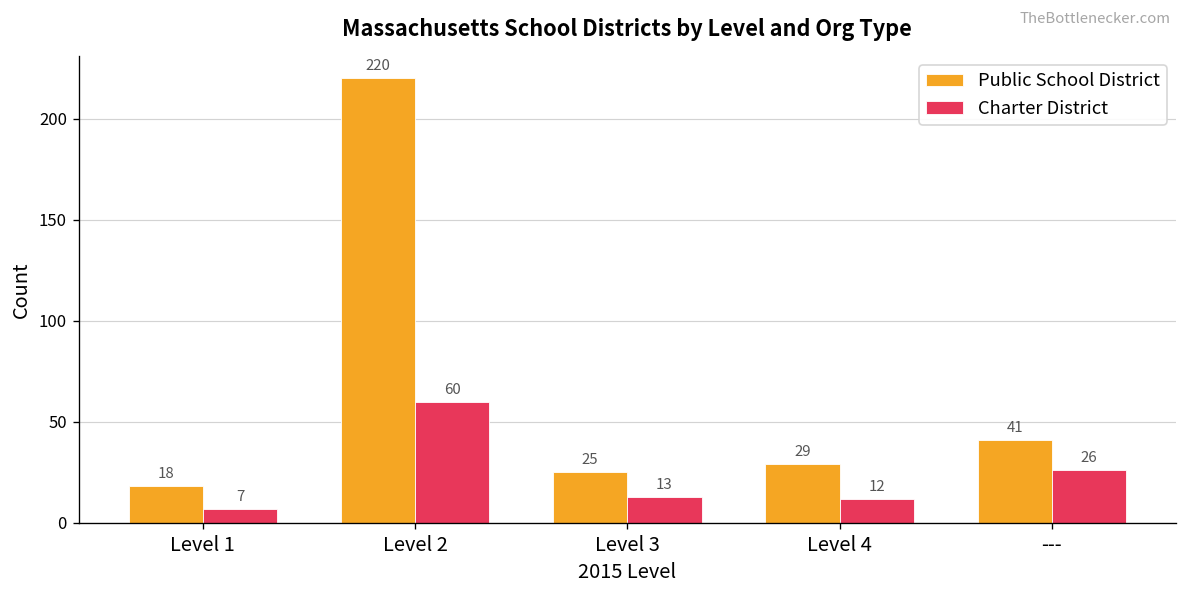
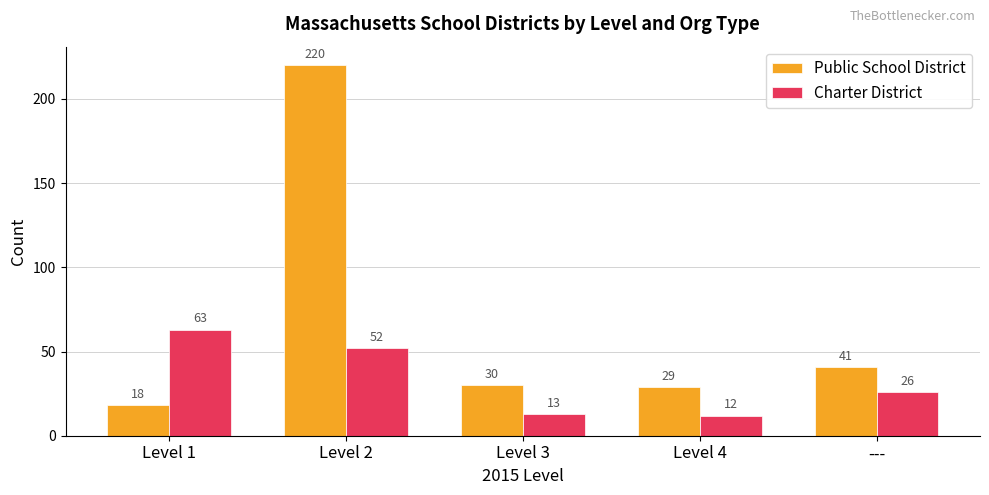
  {
    "Public School District": {
      "Level 1": 18,
      "Level 2": 220,
-     "Level 3": 25,
+     "Level 3": 30,
      "Level 4": 29,
      "---": 41
    },
    "Charter District": {
-     "Level 1": 7,
-     "Level 2": 60,
+     "Level 1": 63,
+     "Level 2": 52,
      "Level 3": 13,
      "Level 4": 12,
      "---": 26
    }
  }
